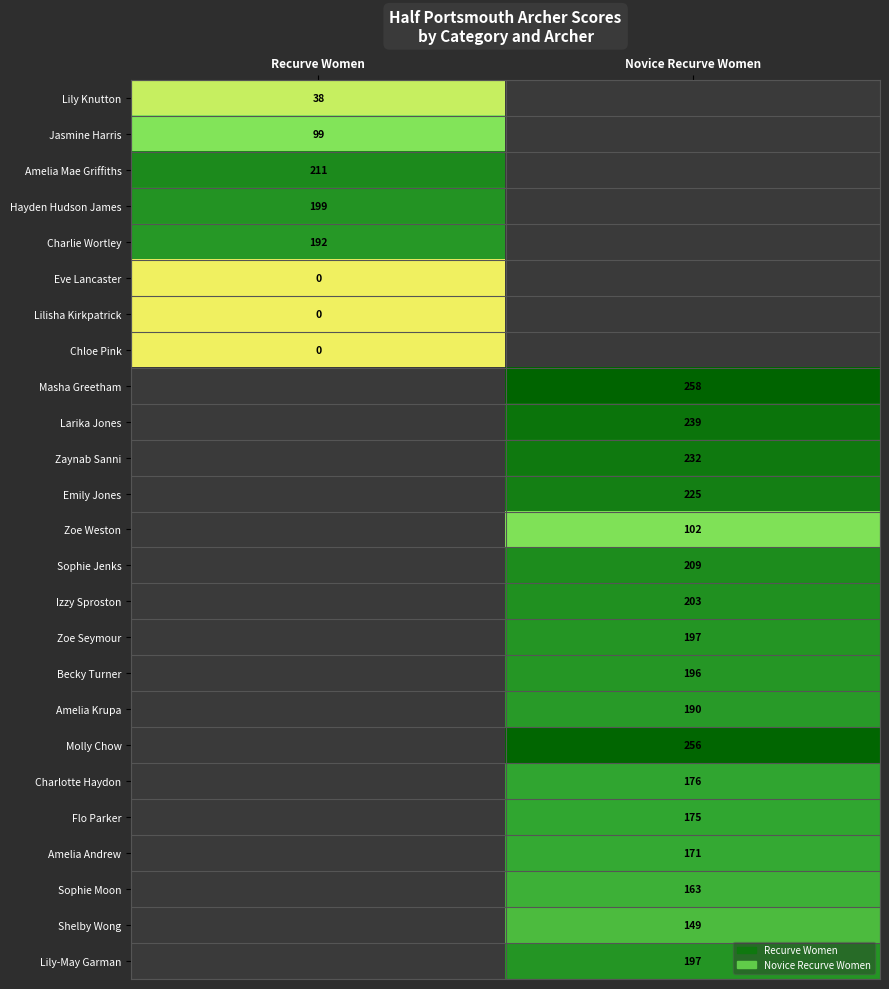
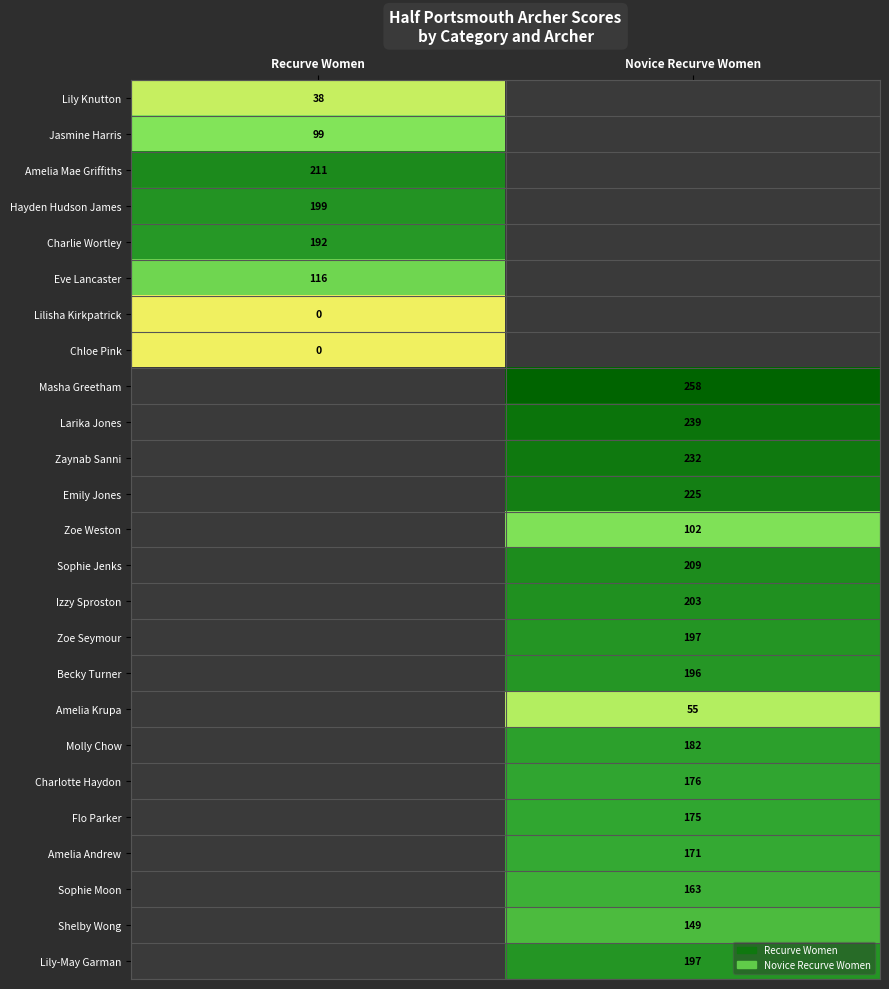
  {
    "Lily Knutton": {
      "Recurve Women": 38
    },
    "Jasmine Harris": {
      "Recurve Women": 99
    },
    "Amelia Mae Griffiths": {
      "Recurve Women": 211
    },
    "Hayden Hudson James": {
      "Recurve Women": 199
    },
    "Charlie Wortley": {
      "Recurve Women": 192
    },
    "Eve Lancaster": {
-     "Recurve Women": 0
+     "Recurve Women": 116
    },
    "Lilisha Kirkpatrick": {
      "Recurve Women": 0
    },
    "Chloe Pink": {
      "Recurve Women": 0
    },
    "Masha Greetham": {
      "Novice Recurve Women": 258
    },
    "Larika Jones": {
      "Novice Recurve Women": 239
    },
    "Zaynab Sanni": {
      "Novice Recurve Women": 232
    },
    "Emily Jones": {
      "Novice Recurve Women": 225
    },
    "Zoe Weston": {
      "Novice Recurve Women": 102
    },
    "Sophie Jenks": {
      "Novice Recurve Women": 209
    },
    "Izzy Sproston": {
      "Novice Recurve Women": 203
    },
    "Zoe Seymour": {
      "Novice Recurve Women": 197
    },
    "Becky Turner": {
      "Novice Recurve Women": 196
    },
    "Amelia Krupa": {
-     "Novice Recurve Women": 190
+     "Novice Recurve Women": 55
    },
    "Molly Chow": {
-     "Novice Recurve Women": 256
+     "Novice Recurve Women": 182
    },
    "Charlotte Haydon": {
      "Novice Recurve Women": 176
    },
    "Flo Parker": {
      "Novice Recurve Women": 175
    },
    "Amelia Andrew": {
      "Novice Recurve Women": 171
    },
    "Sophie Moon": {
      "Novice Recurve Women": 163
    },
    "Shelby Wong": {
      "Novice Recurve Women": 149
    },
    "Lily-May Garman": {
      "Novice Recurve Women": 197
    }
  }
